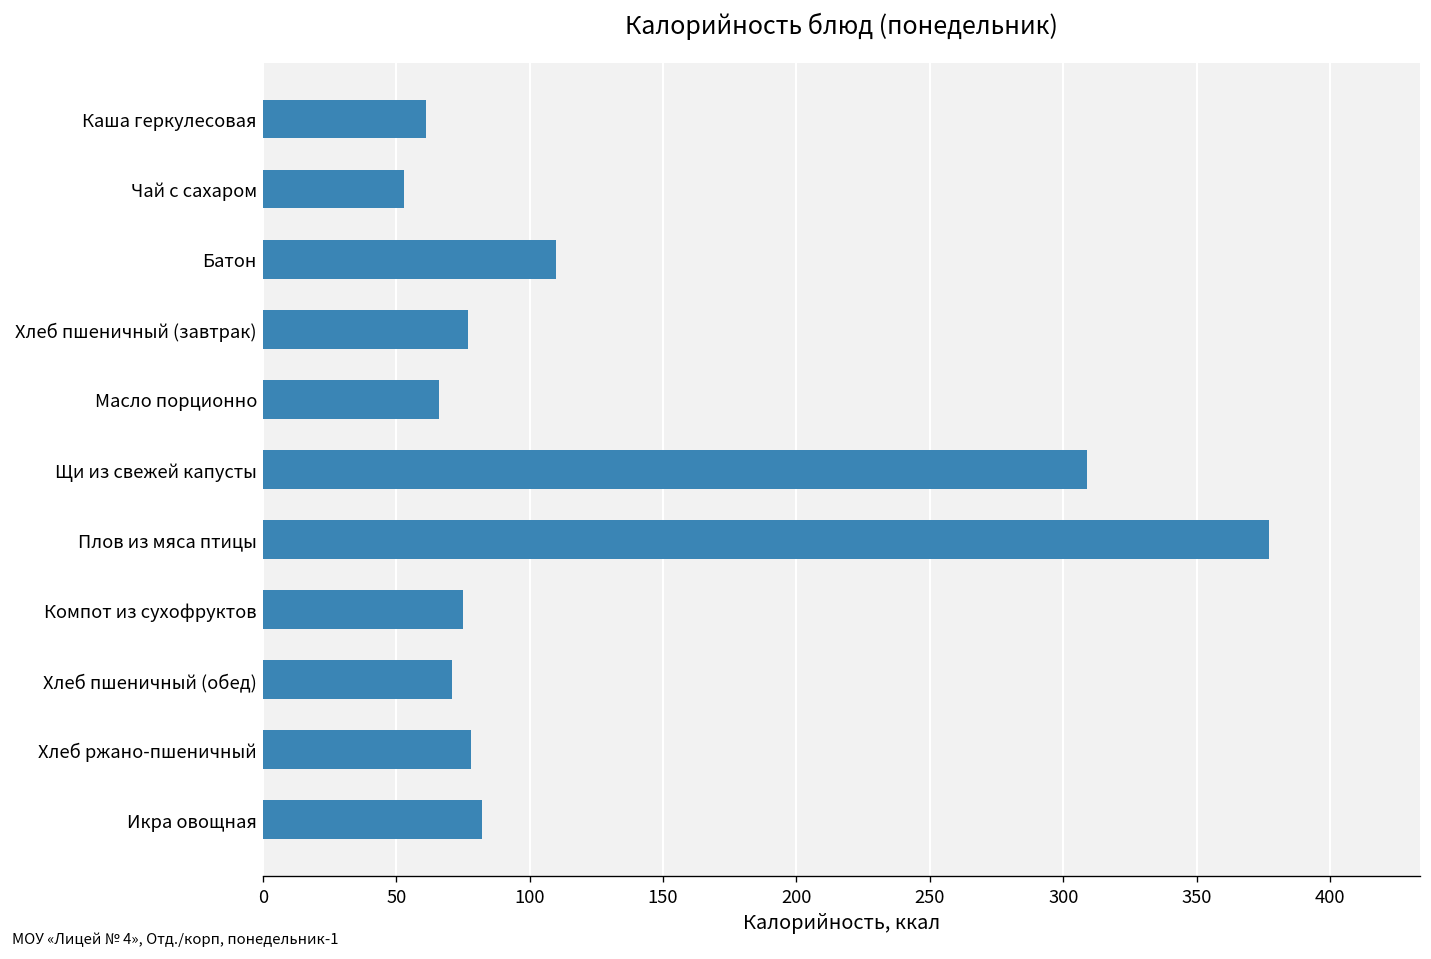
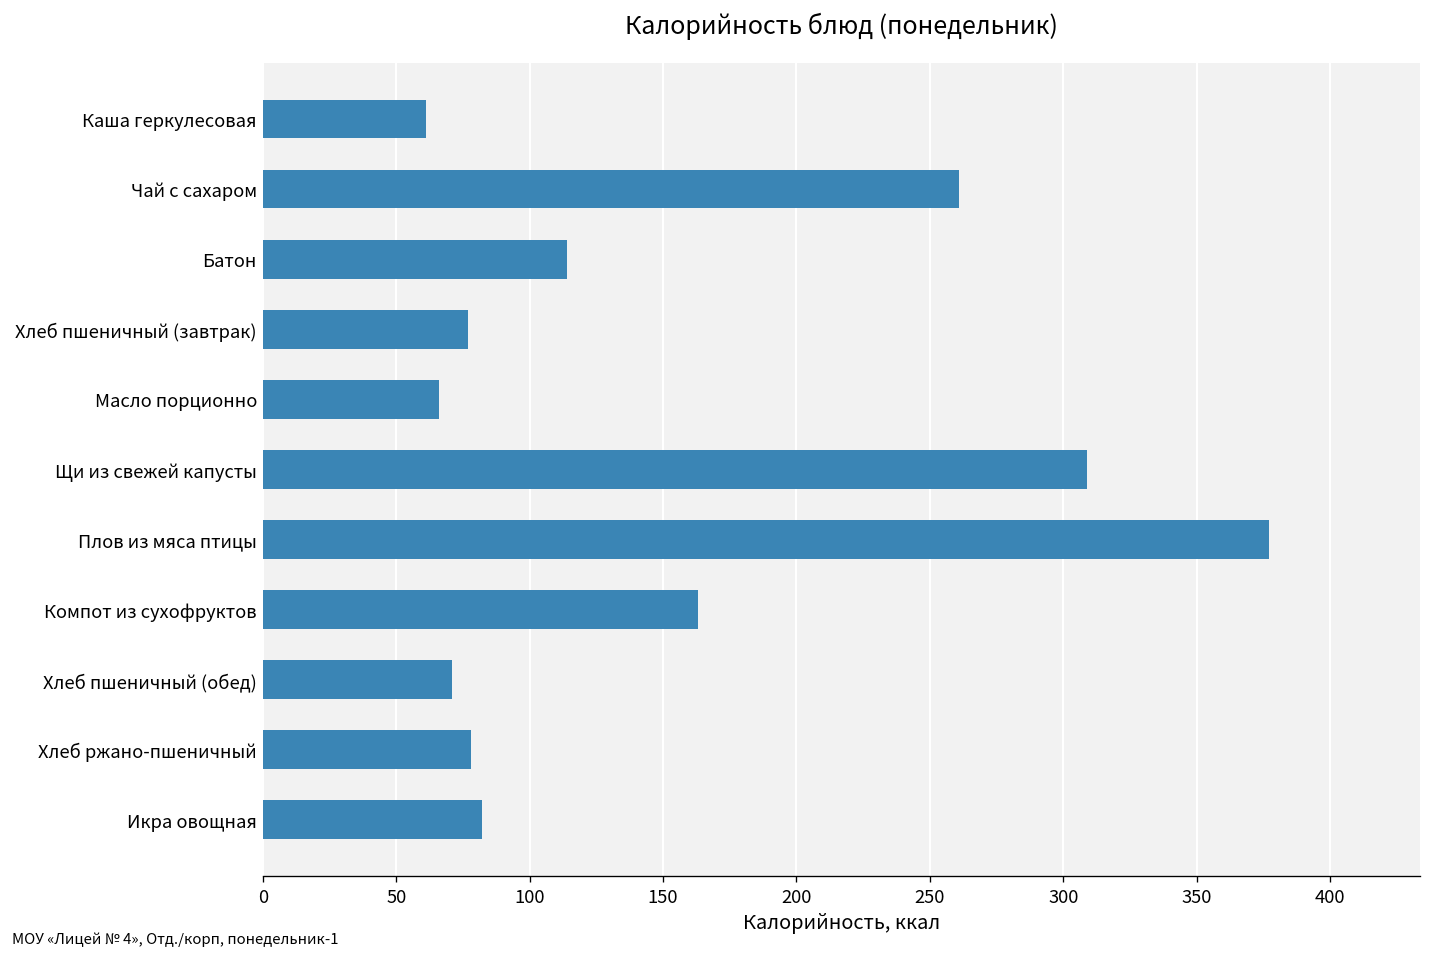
  {
    "Каша геркулесовая": 61,
-   "Чай с сахаром": 53,
-   "Батон": 110,
+   "Чай с сахаром": 261,
+   "Батон": 114,
    "Хлеб пшеничный (завтрак)": 77,
    "Масло порционно": 66,
    "Щи из свежей капусты": 309,
    "Плов из мяса птицы": 377,
-   "Компот из сухофруктов": 75,
+   "Компот из сухофруктов": 163,
    "Хлеб пшеничный (обед)": 71,
    "Хлеб ржано-пшеничный": 78,
    "Икра овощная": 82
  }
